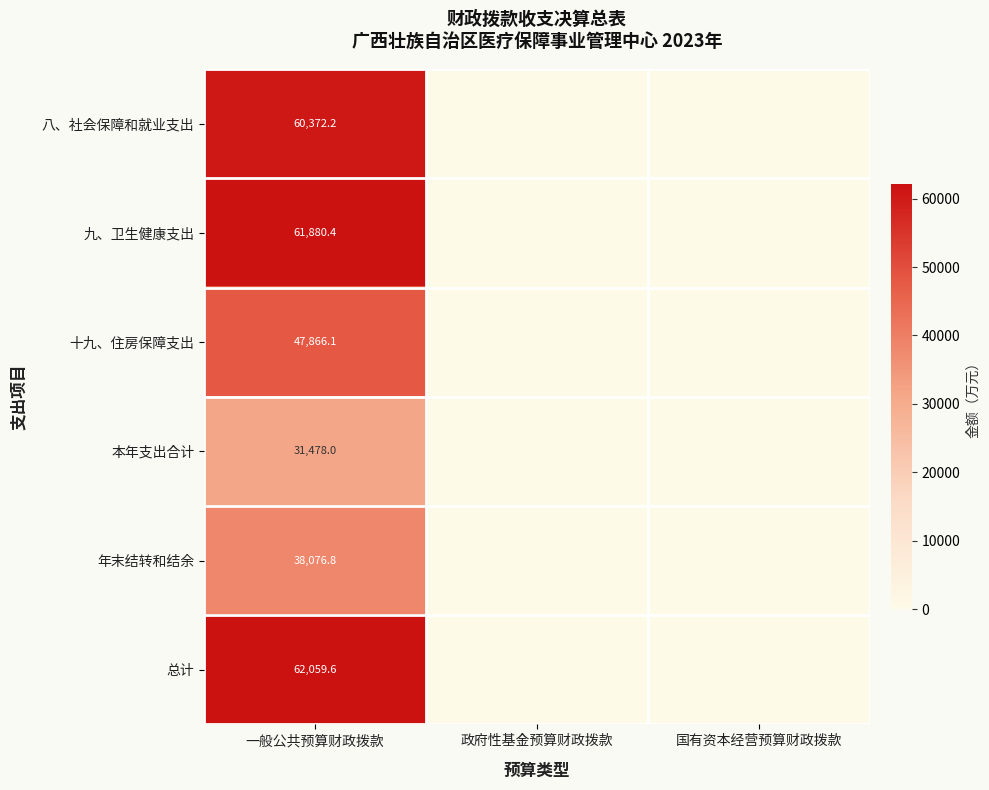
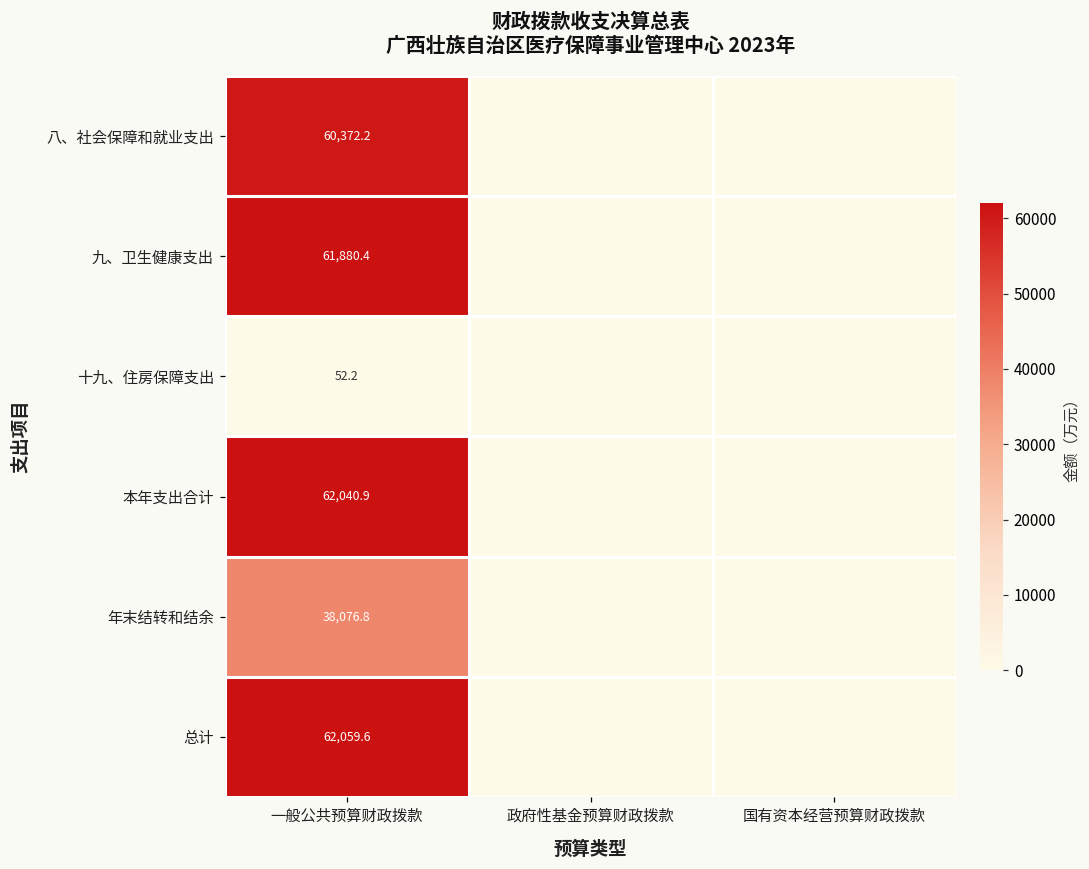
  {
    "八、社会保障和就业支出": {
      "一般公共预算财政拨款": "60,372.2"
    },
    "九、卫生健康支出": {
      "一般公共预算财政拨款": "61,880.4"
    },
    "十九、住房保障支出": {
-     "一般公共预算财政拨款": "47,866.1"
+     "一般公共预算财政拨款": "52.2"
    },
    "本年支出合计": {
-     "一般公共预算财政拨款": "31,478.0"
+     "一般公共预算财政拨款": "62,040.9"
    },
    "年末结转和结余": {
      "一般公共预算财政拨款": "38,076.8"
    },
    "总计": {
      "一般公共预算财政拨款": "62,059.6"
    }
  }
